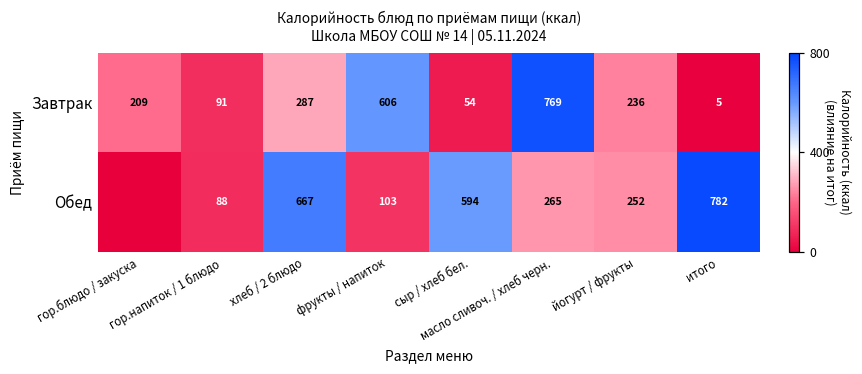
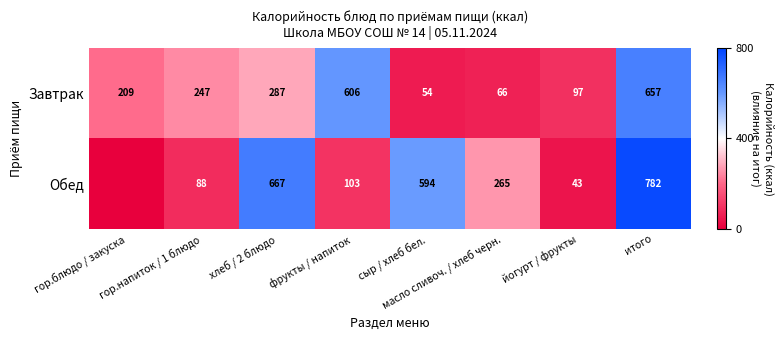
  {
    "Завтрак": {
      "гор.блюдо / закуска": 209,
-     "гор.напиток / 1 блюдо": 91,
+     "гор.напиток / 1 блюдо": 247,
      "хлеб / 2 блюдо": 287,
      "фрукты / напиток": 606,
      "сыр / хлеб бел.": 54,
-     "масло сливоч. / хлеб черн.": 769,
-     "йогурт / фрукты": 236,
-     "итого": 5
+     "масло сливоч. / хлеб черн.": 66,
+     "йогурт / фрукты": 97,
+     "итого": 657
    },
    "Обед": {
      "гор.напиток / 1 блюдо": 88,
      "хлеб / 2 блюдо": 667,
      "фрукты / напиток": 103,
      "сыр / хлеб бел.": 594,
      "масло сливоч. / хлеб черн.": 265,
-     "йогурт / фрукты": 252,
+     "йогурт / фрукты": 43,
      "итого": 782
    }
  }
